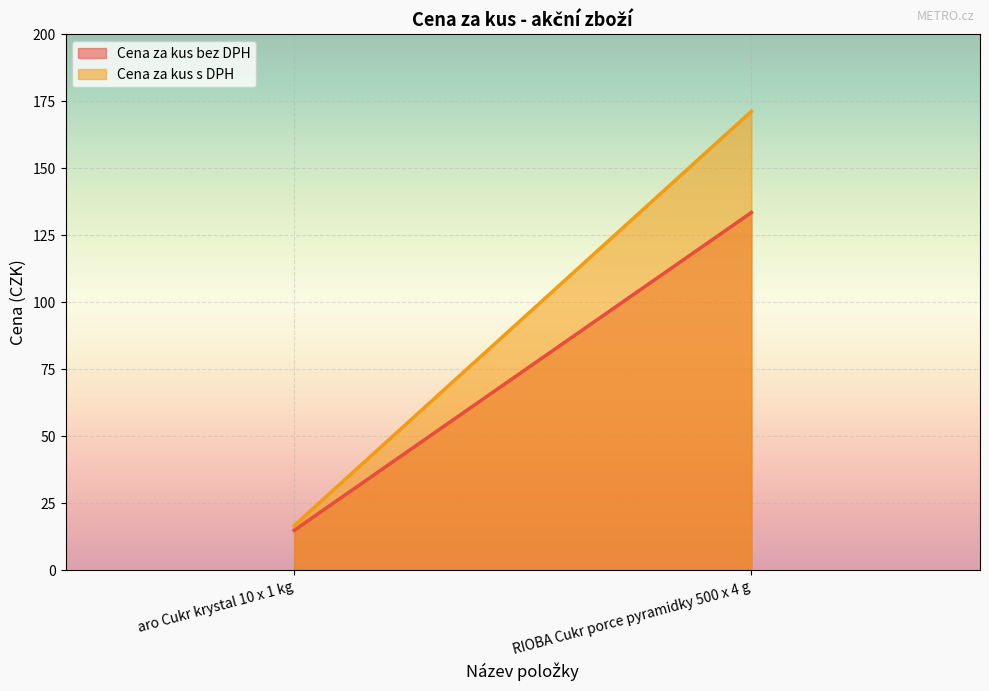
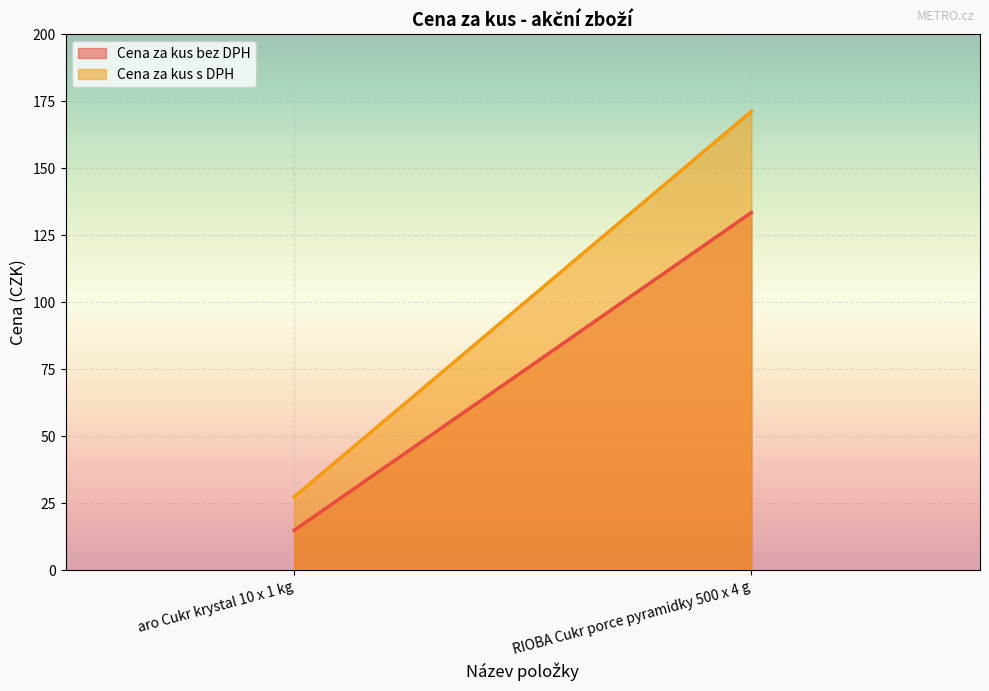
  {
    "Cena za kus bez DPH": {
      "aro Cukr krystal 10 x 1 kg": 15,
      "RIOBA Cukr porce pyramidky 500 x 4 g": 134
    },
    "Cena za kus s DPH": {
-     "aro Cukr krystal 10 x 1 kg": 17,
+     "aro Cukr krystal 10 x 1 kg": 27,
      "RIOBA Cukr porce pyramidky 500 x 4 g": 171
    }
  }
